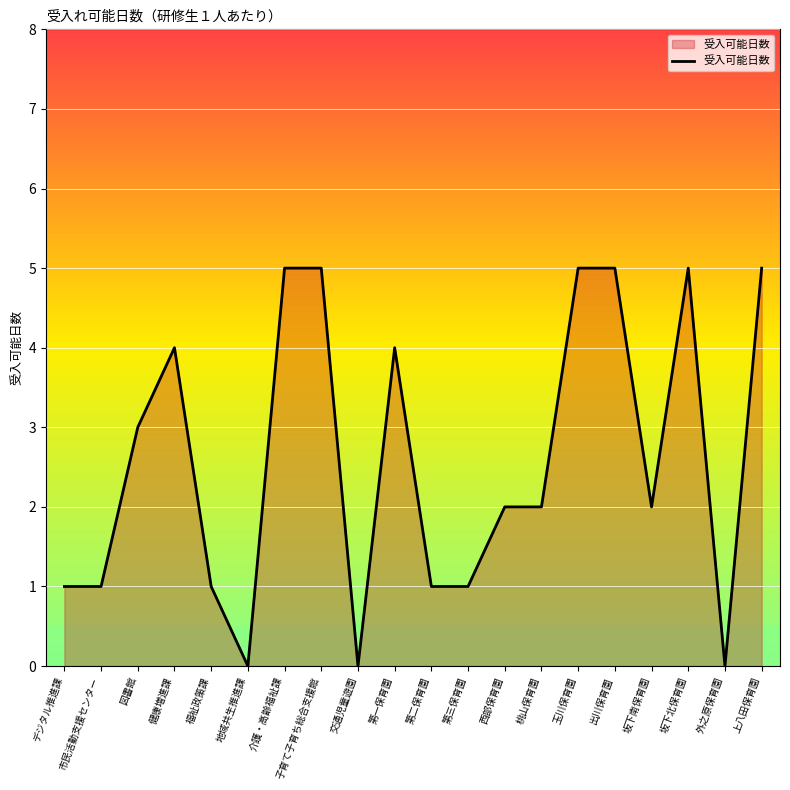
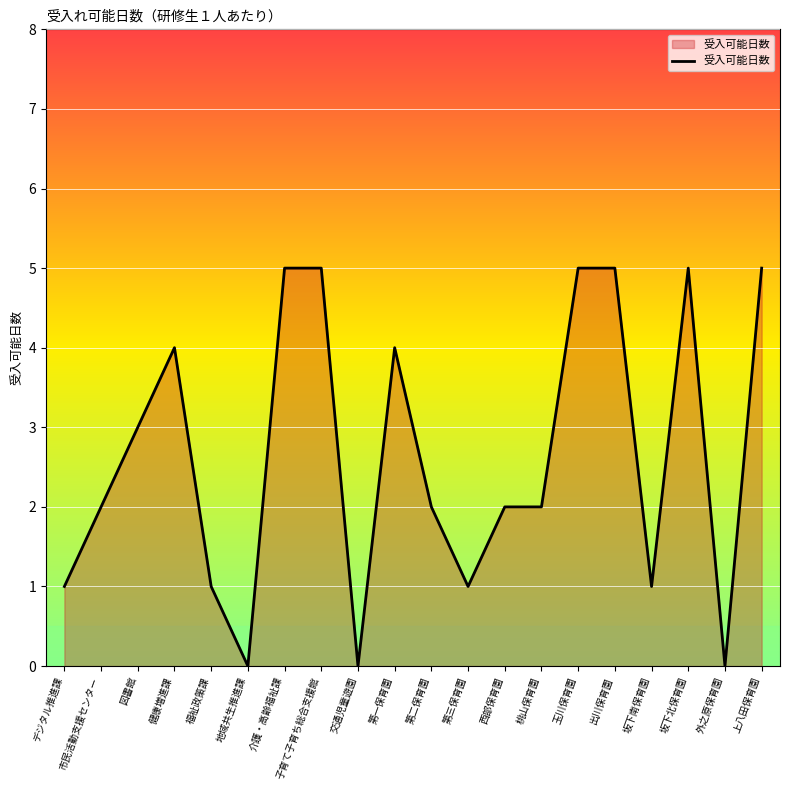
  {
    "デジタル推進課": 1,
-   "市民活動支援センター": 1,
+   "市民活動支援センター": 2,
    "図書館": 3,
    "健康増進課": 4,
    "福祉政策課": 1,
    "介護・高齢福祉課": 5,
    "子育て子育ち総合支援館": 5,
    "第一保育園": 4,
-   "第二保育園": 1,
+   "第二保育園": 2,
    "第三保育園": 1,
    "西部保育園": 2,
    "桃山保育園": 2,
    "玉川保育園": 5,
    "出川保育園": 5,
-   "坂下南保育園": 2,
+   "坂下南保育園": 1,
    "坂下北保育園": 5,
    "上八田保育園": 5
  }
